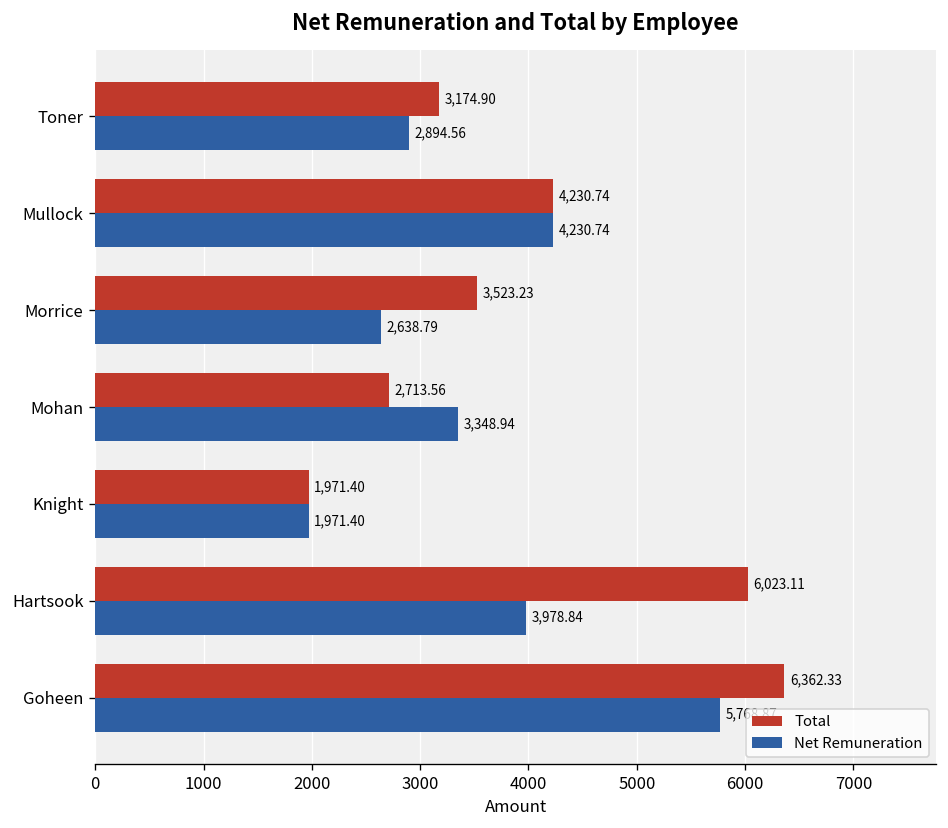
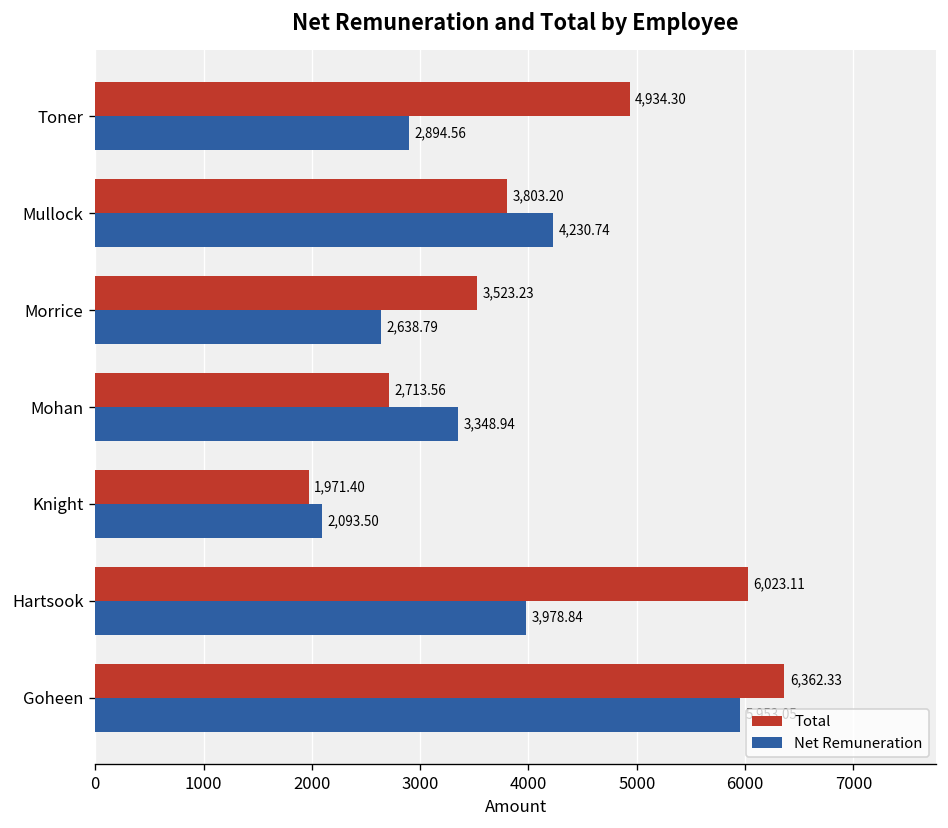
  {
    "Total": {
-     "Toner": "3,174.90",
-     "Mullock": "4,230.74",
+     "Toner": "4,934.30",
+     "Mullock": "3,803.20",
      "Morrice": "3,523.23",
      "Mohan": "2,713.56",
      "Knight": "1,971.40",
      "Hartsook": "6,023.11",
      "Goheen": "6,362.33"
    },
    "Net Remuneration": {
      "Toner": "2,894.56",
      "Mullock": "4,230.74",
      "Morrice": "2,638.79",
      "Mohan": "3,348.94",
-     "Knight": "1,971.40",
+     "Knight": "2,093.50",
      "Hartsook": "3,978.84",
-     "Goheen": "5800"
+     "Goheen": "6000"
    }
  }
